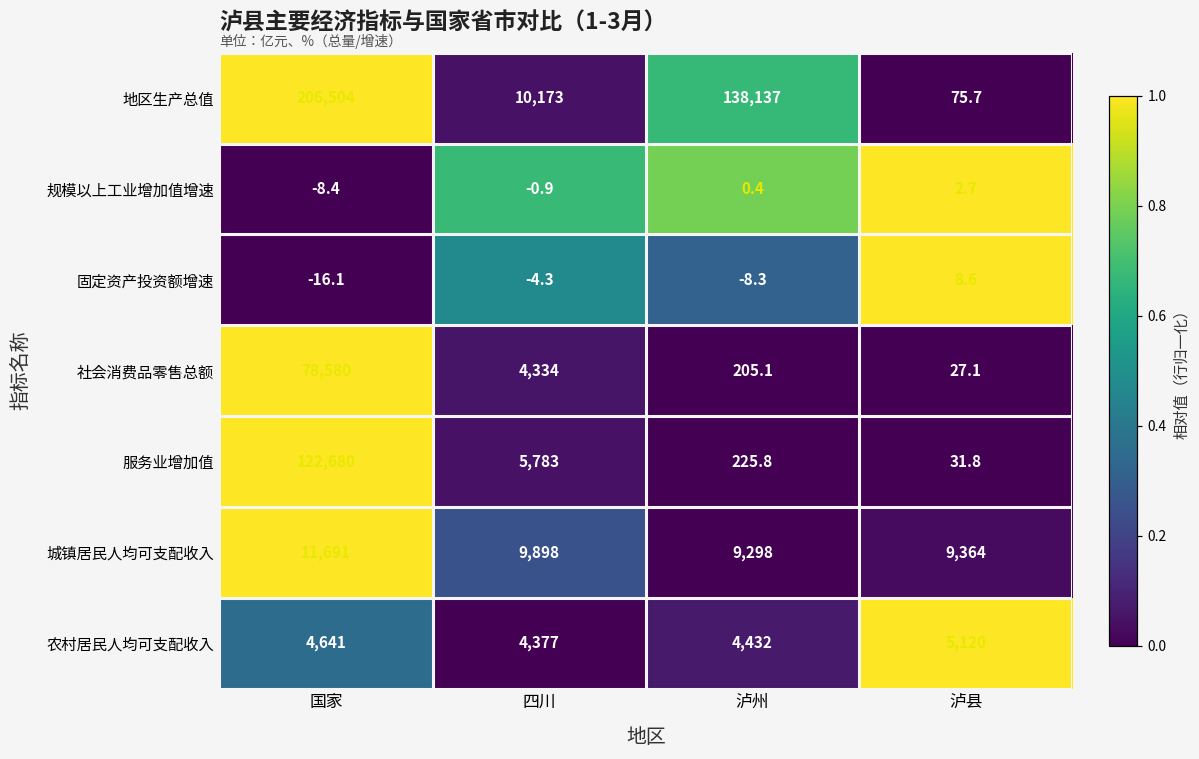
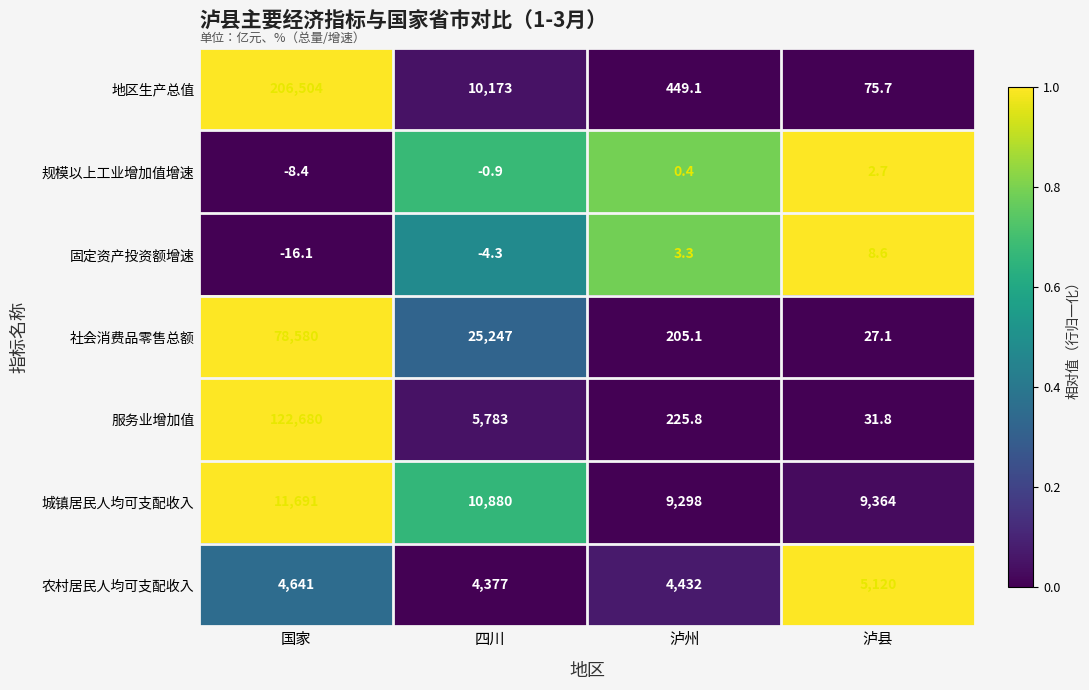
  {
    "地区生产总值": {
      "四川": "10,173",
-     "泸州": "138,137",
+     "泸州": "449.1",
      "泸县": "75.7"
    },
    "规模以上工业增加值增速": {
      "国家": "-8.4",
      "四川": "-0.9",
      "泸州": "0.4"
    },
    "固定资产投资额增速": {
      "国家": "-16.1",
      "四川": "-4.3",
-     "泸州": "-8.3"
+     "泸州": "3.3"
    },
    "社会消费品零售总额": {
-     "四川": "4,334",
+     "四川": "25,247",
      "泸州": "205.1",
      "泸县": "27.1"
    },
    "服务业增加值": {
      "四川": "5,783",
      "泸州": "225.8",
      "泸县": "31.8"
    },
    "城镇居民人均可支配收入": {
-     "四川": "9,898",
+     "四川": "10,880",
      "泸州": "9,298",
      "泸县": "9,364"
    },
    "农村居民人均可支配收入": {
      "国家": "4,641",
      "四川": "4,377",
      "泸州": "4,432"
    }
  }
